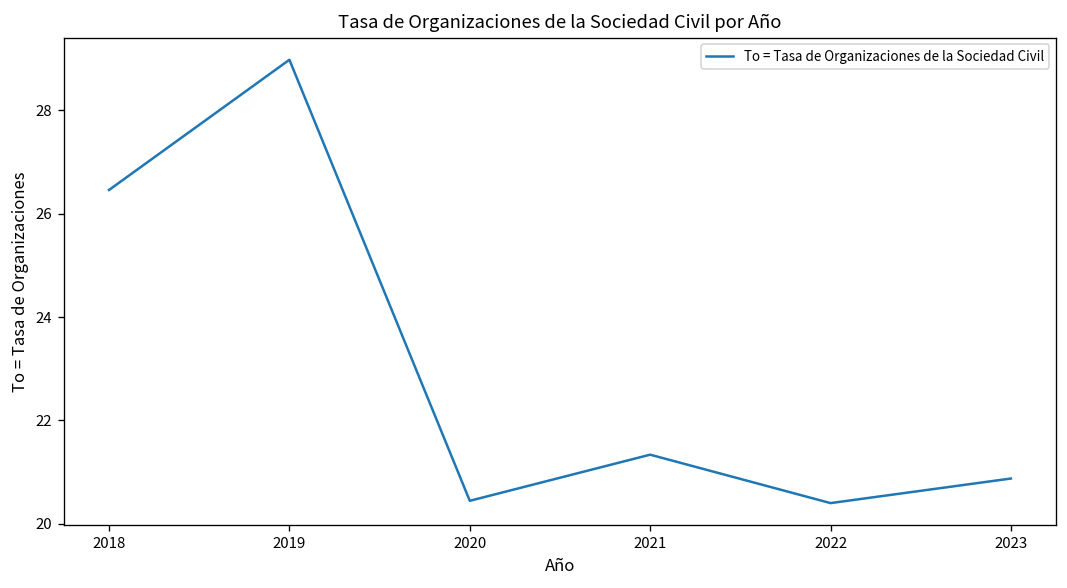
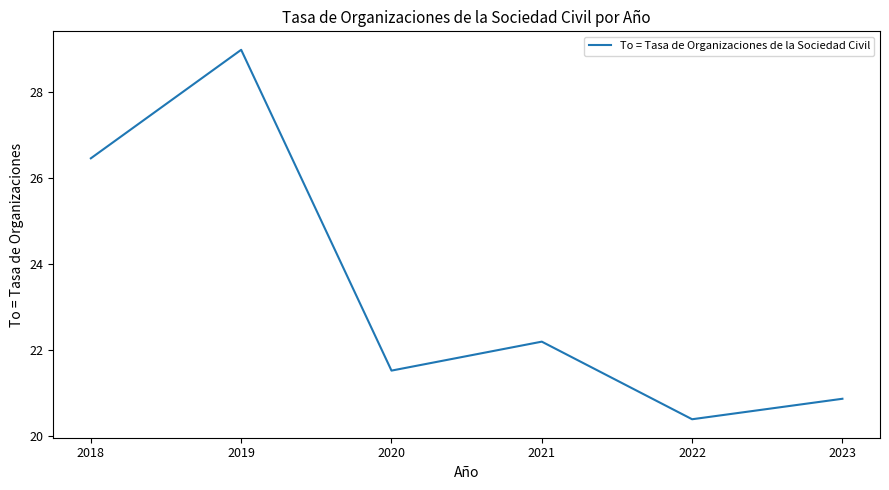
  {
    "2018": 26.5,
    "2019": 29.0,
-   "2020": 20.4,
-   "2021": 21.3,
+   "2020": 21.5,
+   "2021": 22.2,
    "2022": 20.4,
    "2023": 20.9
  }
